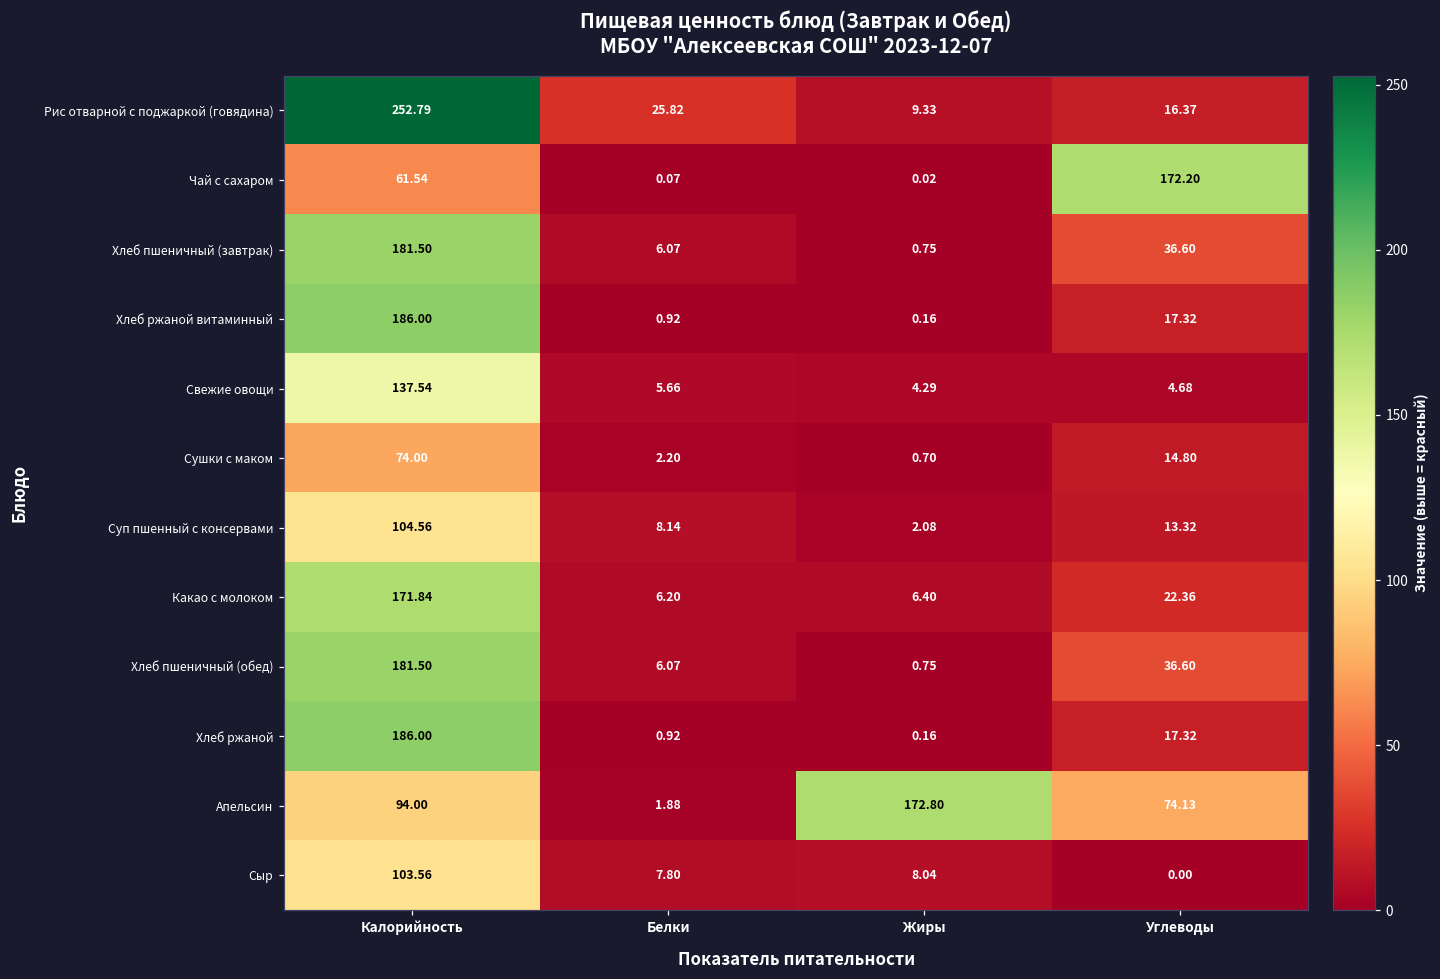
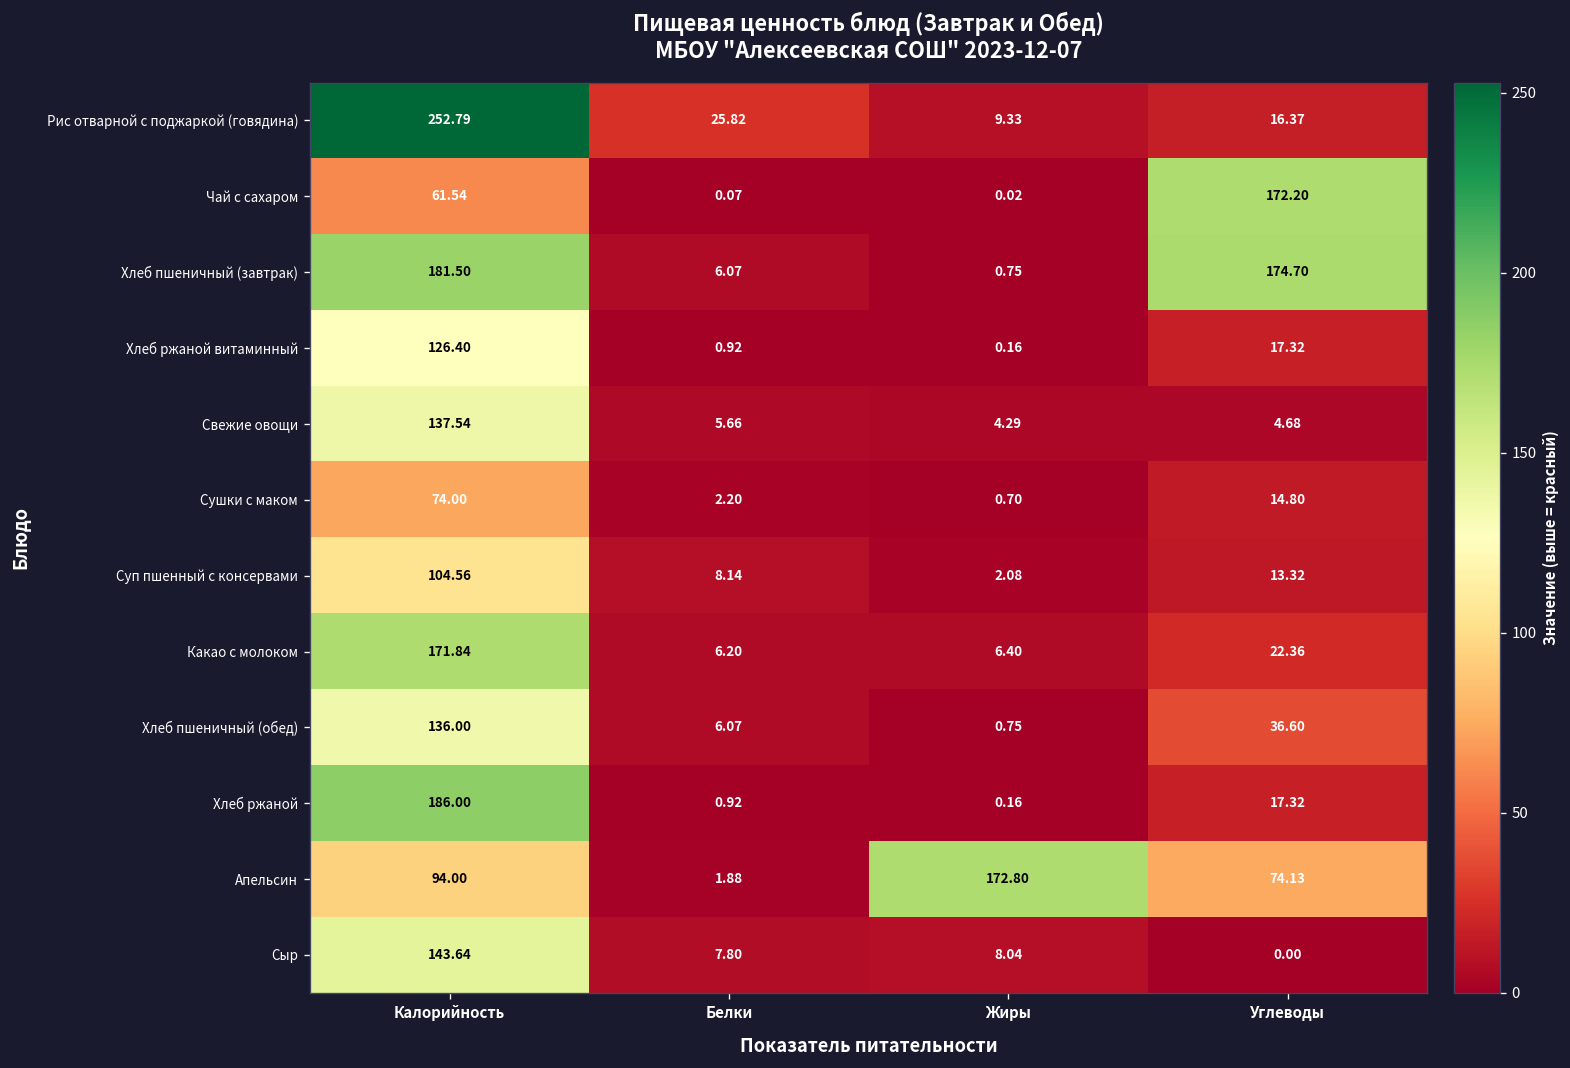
  {
    "Рис отварной с поджаркой (говядина)": {
      "Калорийность": 252.79,
      "Белки": 25.82,
      "Жиры": 9.33,
      "Углеводы": 16.37
    },
    "Чай с сахаром": {
      "Калорийность": 61.54,
      "Белки": 0.07,
      "Жиры": 0.02,
      "Углеводы": 172.20
    },
    "Хлеб пшеничный (завтрак)": {
      "Калорийность": 181.50,
      "Белки": 6.07,
      "Жиры": 0.75,
-     "Углеводы": 36.60
+     "Углеводы": 174.70
    },
    "Хлеб ржаной витаминный": {
-     "Калорийность": 186.00,
+     "Калорийность": 126.40,
      "Белки": 0.92,
      "Жиры": 0.16,
      "Углеводы": 17.32
    },
    "Свежие овощи": {
      "Калорийность": 137.54,
      "Белки": 5.66,
      "Жиры": 4.29,
      "Углеводы": 4.68
    },
    "Сушки с маком": {
      "Калорийность": 74.00,
      "Белки": 2.20,
      "Жиры": 0.70,
      "Углеводы": 14.80
    },
    "Суп пшенный с консервами": {
      "Калорийность": 104.56,
      "Белки": 8.14,
      "Жиры": 2.08,
      "Углеводы": 13.32
    },
    "Какао с молоком": {
      "Калорийность": 171.84,
      "Белки": 6.20,
      "Жиры": 6.40,
      "Углеводы": 22.36
    },
    "Хлеб пшеничный (обед)": {
-     "Калорийность": 181.50,
+     "Калорийность": 136.00,
      "Белки": 6.07,
      "Жиры": 0.75,
      "Углеводы": 36.60
    },
    "Хлеб ржаной": {
      "Калорийность": 186.00,
      "Белки": 0.92,
      "Жиры": 0.16,
      "Углеводы": 17.32
    },
    "Апельсин": {
      "Калорийность": 94.00,
      "Белки": 1.88,
      "Жиры": 172.80,
      "Углеводы": 74.13
    },
    "Сыр": {
-     "Калорийность": 103.56,
+     "Калорийность": 143.64,
      "Белки": 7.80,
      "Жиры": 8.04,
      "Углеводы": 0.00
    }
  }
